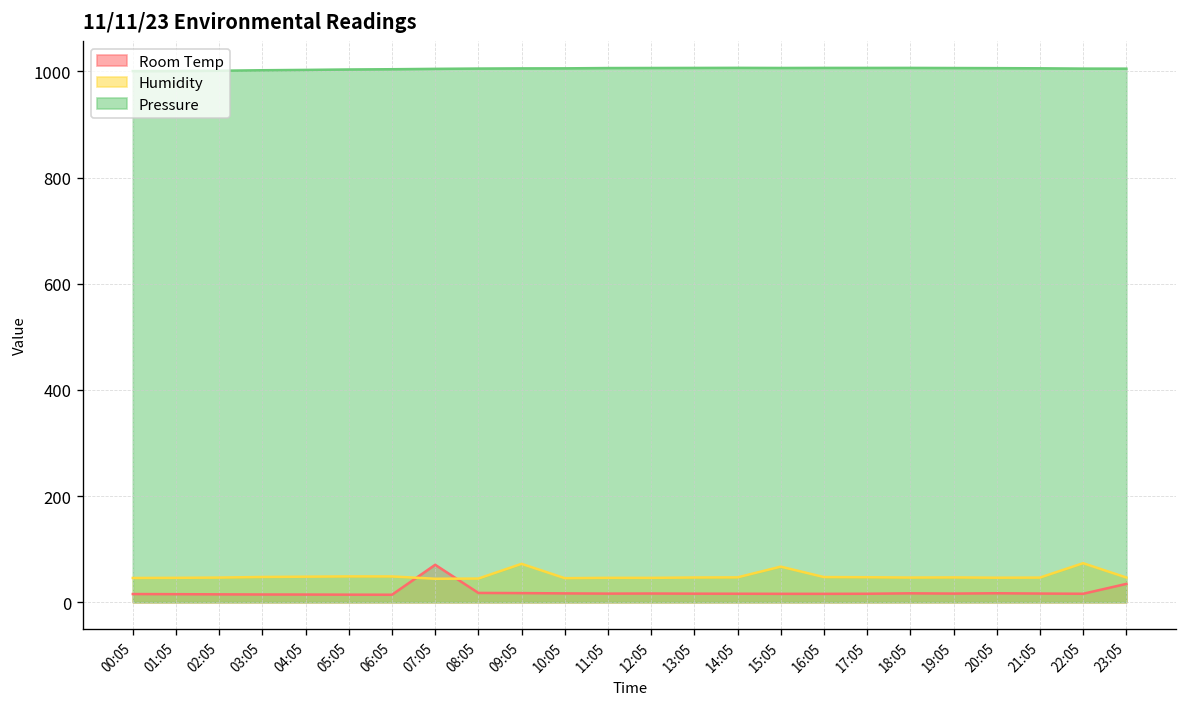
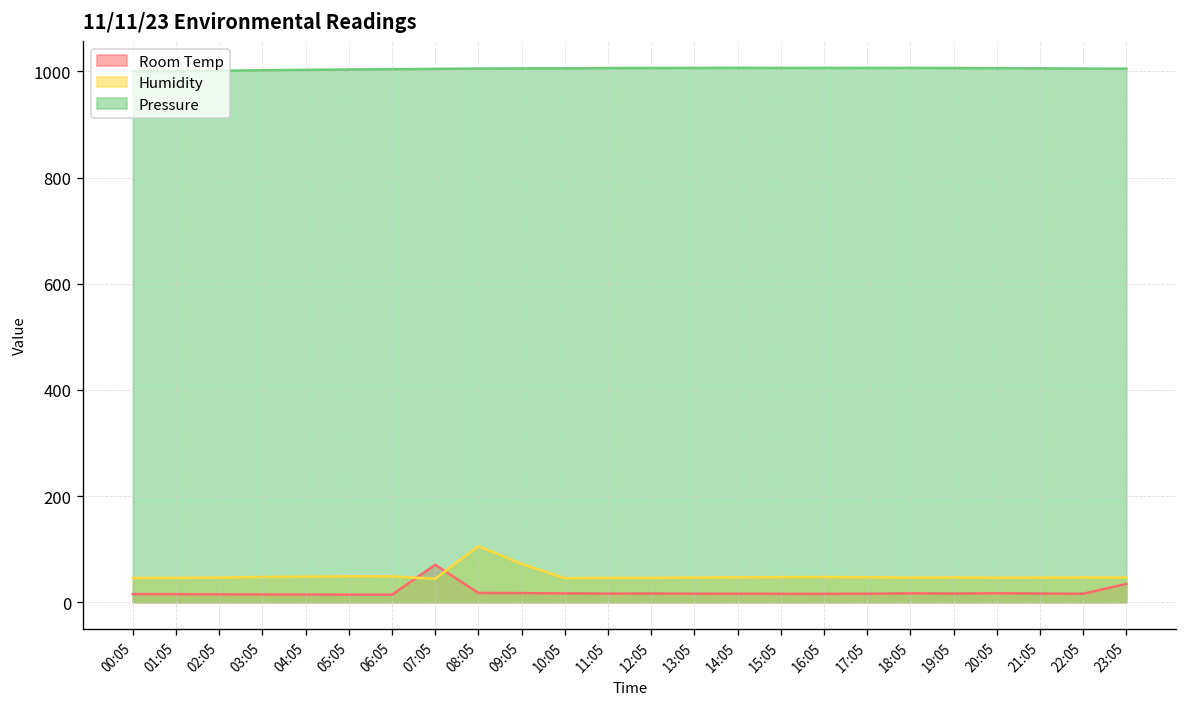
  {
    "Room Temp": {
      "00:05": 20,
      "01:05": 20,
      "02:05": 10,
      "03:05": 10,
      "04:05": 10,
      "05:05": 10,
      "06:05": 10,
      "07:05": 70,
      "08:05": 20,
      "09:05": 20,
      "10:05": 20,
      "11:05": 20,
      "12:05": 20,
      "13:05": 20,
      "14:05": 20,
      "15:05": 20,
      "16:05": 20,
      "17:05": 20,
      "18:05": 20,
      "19:05": 20,
      "20:05": 20,
      "21:05": 20,
      "22:05": 20,
      "23:05": 30
    },
    "Humidity": {
      "00:05": 50,
      "01:05": 50,
      "02:05": 50,
      "03:05": 50,
      "04:05": 50,
      "05:05": 50,
      "06:05": 50,
      "07:05": 40,
-     "08:05": 40,
+     "08:05": 110,
      "09:05": 70,
      "10:05": 50,
      "11:05": 50,
      "12:05": 50,
      "13:05": 50,
      "14:05": 50,
-     "15:05": 70,
+     "15:05": 50,
      "16:05": 50,
      "17:05": 50,
      "18:05": 50,
      "19:05": 50,
      "20:05": 50,
      "21:05": 50,
-     "22:05": 70,
+     "22:05": 50,
      "23:05": 50
    },
    "Pressure": {
      "03:05": 1000,
      "04:05": 1000,
      "05:05": 1000,
      "06:05": 1000,
      "07:05": 1000,
      "08:05": 1010,
      "09:05": 1010,
      "10:05": 1010,
      "11:05": 1010,
      "12:05": 1010,
      "13:05": 1010,
      "14:05": 1010,
      "15:05": 1010,
      "16:05": 1010,
      "17:05": 1010,
      "18:05": 1010,
      "19:05": 1010,
      "20:05": 1010,
      "21:05": 1010,
      "22:05": 1010,
      "23:05": 1010
    }
  }
